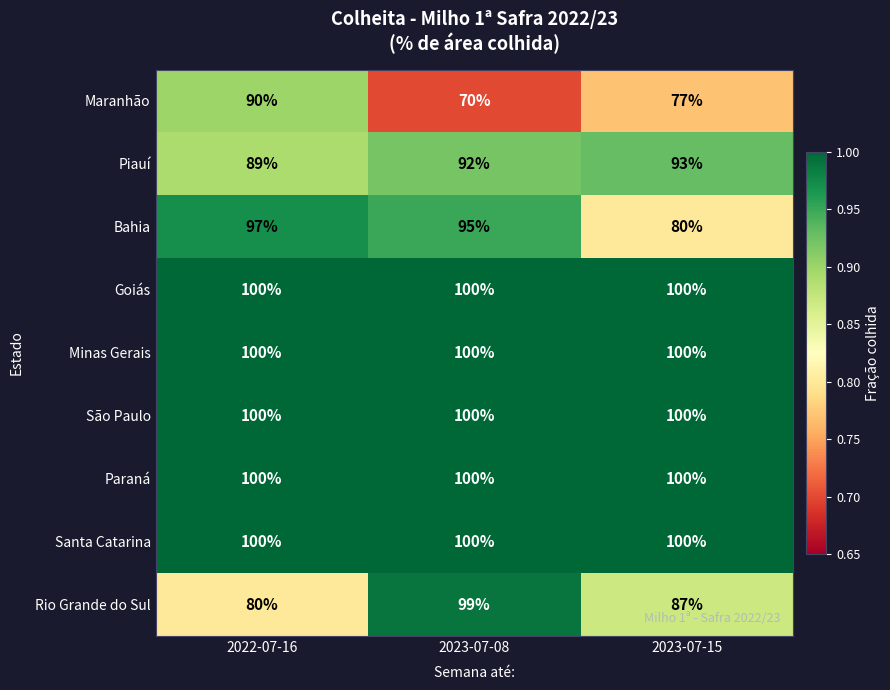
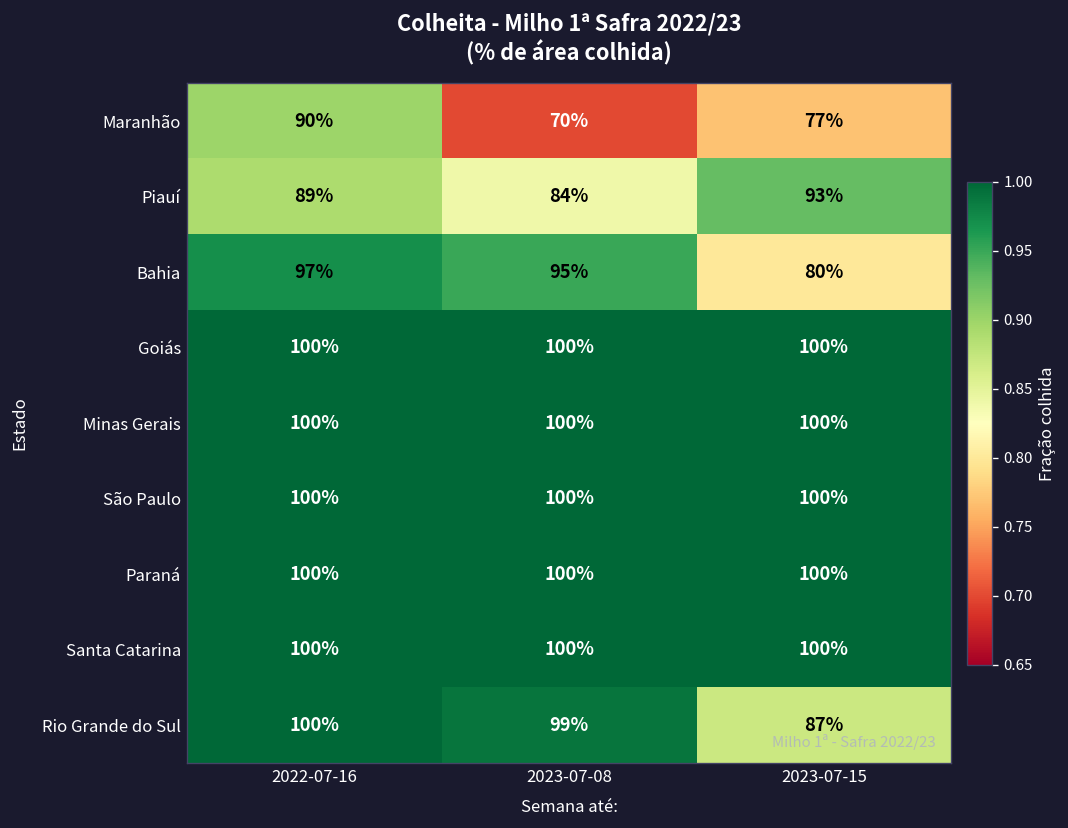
  {
    "Maranhão": {
      "2022-07-16": "90%",
      "2023-07-08": "70%",
      "2023-07-15": "77%"
    },
    "Piauí": {
      "2022-07-16": "89%",
-     "2023-07-08": "92%",
+     "2023-07-08": "84%",
      "2023-07-15": "93%"
    },
    "Bahia": {
      "2022-07-16": "97%",
      "2023-07-08": "95%",
      "2023-07-15": "80%"
    },
    "Goiás": {
      "2022-07-16": "100%",
      "2023-07-08": "100%",
      "2023-07-15": "100%"
    },
    "Minas Gerais": {
      "2022-07-16": "100%",
      "2023-07-08": "100%",
      "2023-07-15": "100%"
    },
    "São Paulo": {
      "2022-07-16": "100%",
      "2023-07-08": "100%",
      "2023-07-15": "100%"
    },
    "Paraná": {
      "2022-07-16": "100%",
      "2023-07-08": "100%",
      "2023-07-15": "100%"
    },
    "Santa Catarina": {
      "2022-07-16": "100%",
      "2023-07-08": "100%",
      "2023-07-15": "100%"
    },
    "Rio Grande do Sul": {
-     "2022-07-16": "80%",
+     "2022-07-16": "100%",
      "2023-07-08": "99%"
    }
  }
